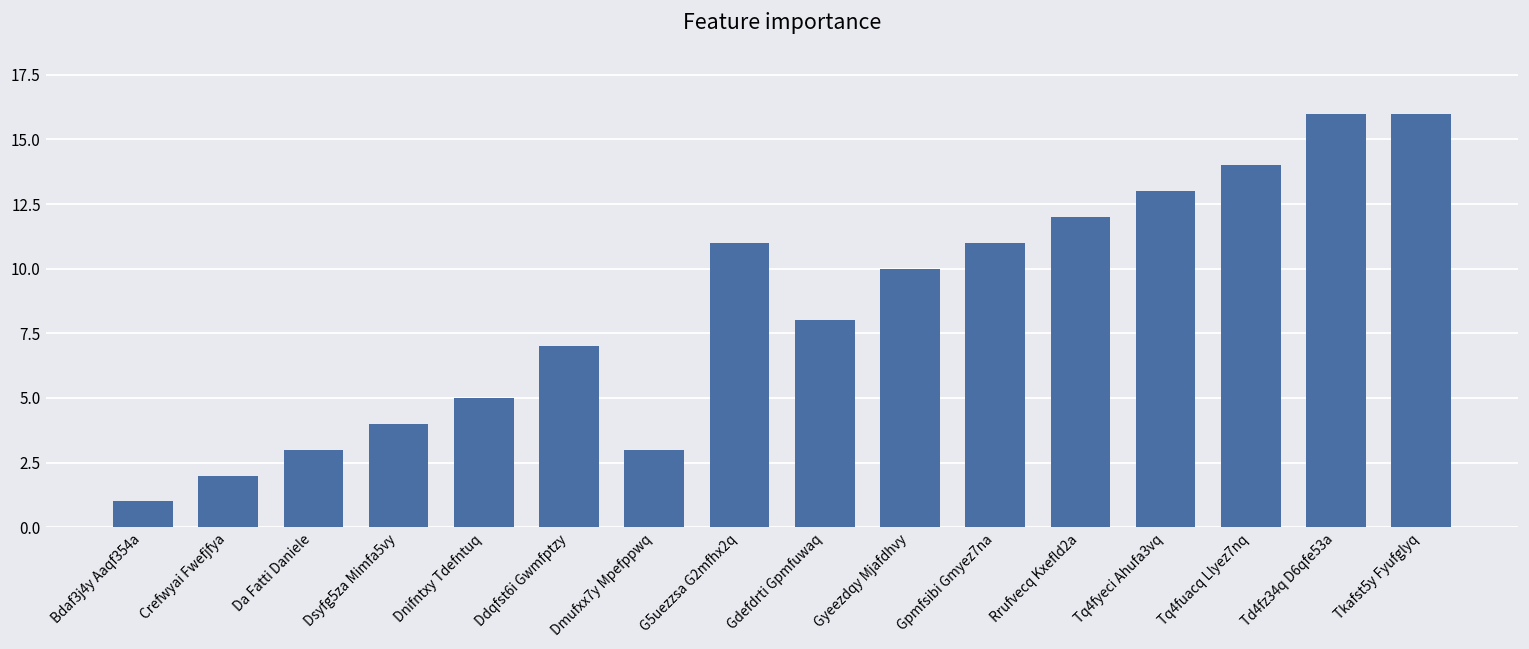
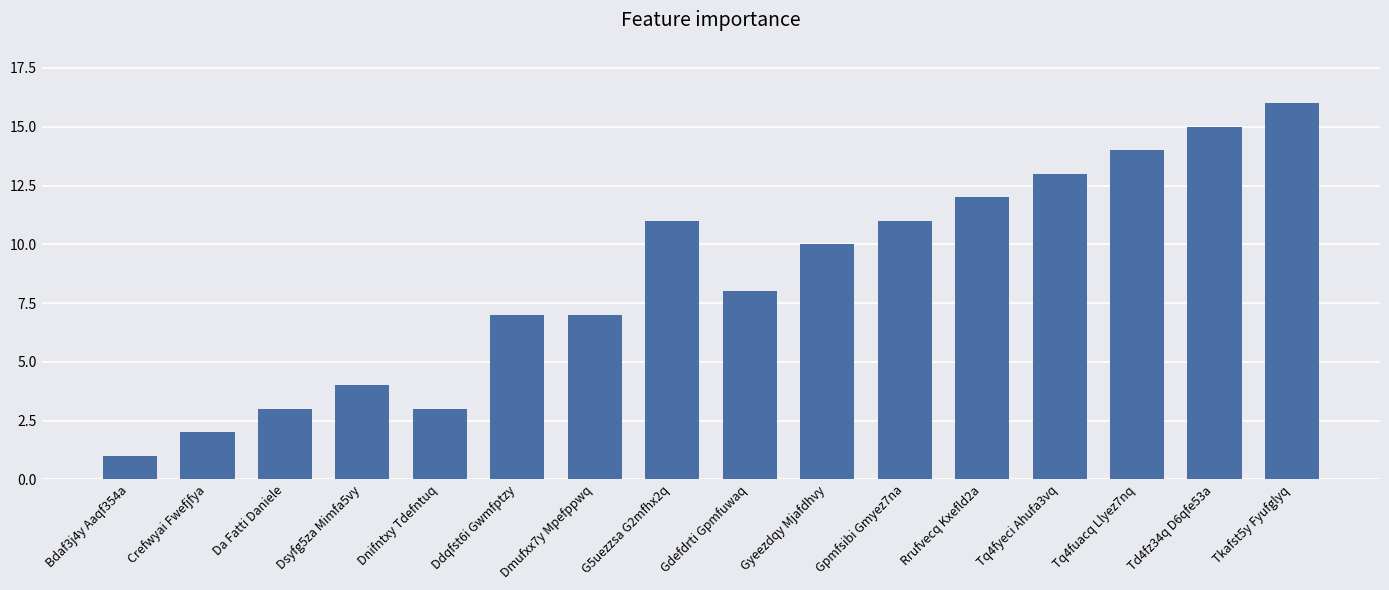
  {
    "Bdaf3j4y Aaqf354a": 1,
    "Crefwyai Fwefjfya": 2,
    "Da Fatti Daniele": 3,
    "Dsyfg5za Mimfa5vy": 4,
-   "Dnifntxy Tdefntuq": 5,
+   "Dnifntxy Tdefntuq": 3,
    "Ddqfst6i Gwmfptzy": 7,
-   "Dmufxx7y Mpefppwq": 3,
+   "Dmufxx7y Mpefppwq": 7,
    "G5uezzsa G2mfhx2q": 11,
    "Gdefdrti Gpmfuwaq": 8,
    "Gyeezdqy Mjafdhvy": 10,
    "Gpmfsibi Gmyez7na": 11,
    "Rrufvecq Kxefld2a": 12,
    "Tq4fyeci Ahufa3vq": 13,
    "Tq4fuacq Llyez7nq": 14,
-   "Td4fz34q D6qfe53a": 16,
+   "Td4fz34q D6qfe53a": 15,
    "Tkafst5y Fyufglyq": 16
  }
